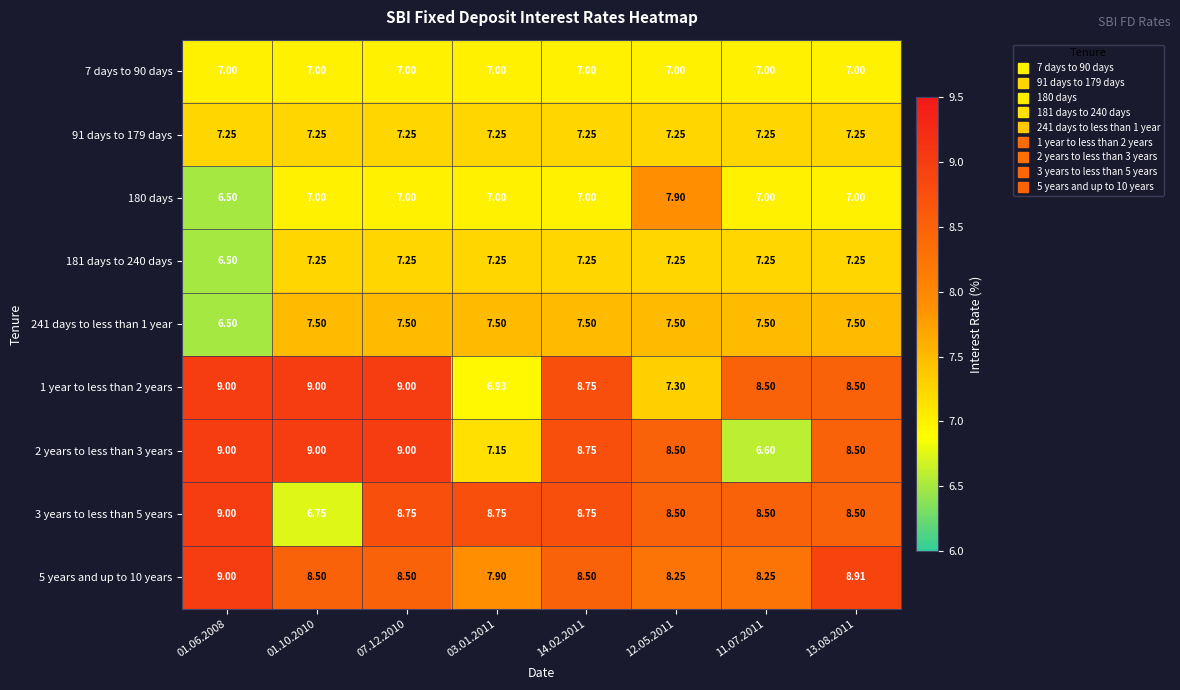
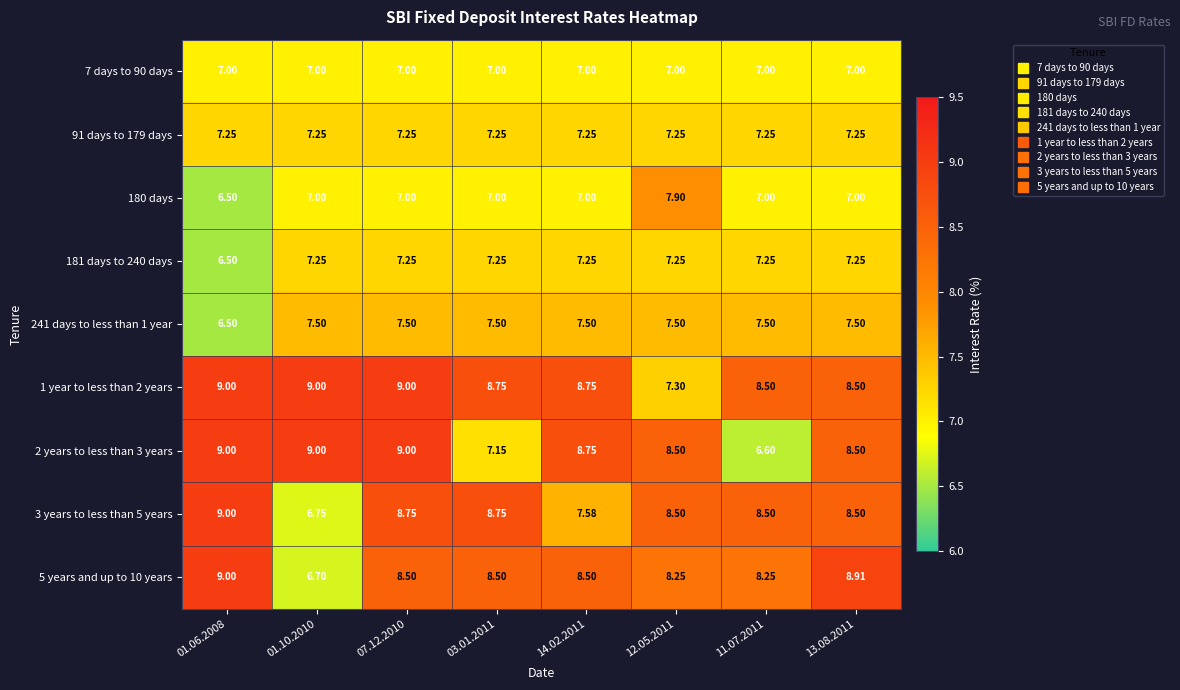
  {
    "7 days to 90 days": {
      "01.06.2008": 7.00,
      "01.10.2010": 7.00,
      "07.12.2010": 7.00,
      "03.01.2011": 7.00,
      "14.02.2011": 7.00,
      "12.05.2011": 7.00,
      "11.07.2011": 7.00,
      "13.08.2011": 7.00
    },
    "91 days to 179 days": {
      "01.06.2008": 7.25,
      "01.10.2010": 7.25,
      "07.12.2010": 7.25,
      "03.01.2011": 7.25,
      "14.02.2011": 7.25,
      "12.05.2011": 7.25,
      "11.07.2011": 7.25,
      "13.08.2011": 7.25
    },
    "180 days": {
      "01.06.2008": 6.50,
      "01.10.2010": 7.00,
      "07.12.2010": 7.00,
      "03.01.2011": 7.00,
      "14.02.2011": 7.00,
      "12.05.2011": 7.90,
      "11.07.2011": 7.00,
      "13.08.2011": 7.00
    },
    "181 days to 240 days": {
      "01.06.2008": 6.50,
      "01.10.2010": 7.25,
      "07.12.2010": 7.25,
      "03.01.2011": 7.25,
      "14.02.2011": 7.25,
      "12.05.2011": 7.25,
      "11.07.2011": 7.25,
      "13.08.2011": 7.25
    },
    "241 days to less than 1 year": {
      "01.06.2008": 6.50,
      "01.10.2010": 7.50,
      "07.12.2010": 7.50,
      "03.01.2011": 7.50,
      "14.02.2011": 7.50,
      "12.05.2011": 7.50,
      "11.07.2011": 7.50,
      "13.08.2011": 7.50
    },
    "1 year to less than 2 years": {
      "01.06.2008": 9.00,
      "01.10.2010": 9.00,
      "07.12.2010": 9.00,
-     "03.01.2011": 6.93,
+     "03.01.2011": 8.75,
      "14.02.2011": 8.75,
      "12.05.2011": 7.30,
      "11.07.2011": 8.50,
      "13.08.2011": 8.50
    },
    "2 years to less than 3 years": {
      "01.06.2008": 9.00,
      "01.10.2010": 9.00,
      "07.12.2010": 9.00,
      "03.01.2011": 7.15,
      "14.02.2011": 8.75,
      "12.05.2011": 8.50,
      "11.07.2011": 6.60,
      "13.08.2011": 8.50
    },
    "3 years to less than 5 years": {
      "01.06.2008": 9.00,
      "01.10.2010": 6.75,
      "07.12.2010": 8.75,
      "03.01.2011": 8.75,
-     "14.02.2011": 8.75,
+     "14.02.2011": 7.58,
      "12.05.2011": 8.50,
      "11.07.2011": 8.50,
      "13.08.2011": 8.50
    },
    "5 years and up to 10 years": {
      "01.06.2008": 9.00,
-     "01.10.2010": 8.50,
+     "01.10.2010": 6.70,
      "07.12.2010": 8.50,
-     "03.01.2011": 7.90,
+     "03.01.2011": 8.50,
      "14.02.2011": 8.50,
      "12.05.2011": 8.25,
      "11.07.2011": 8.25,
      "13.08.2011": 8.91
    }
  }
